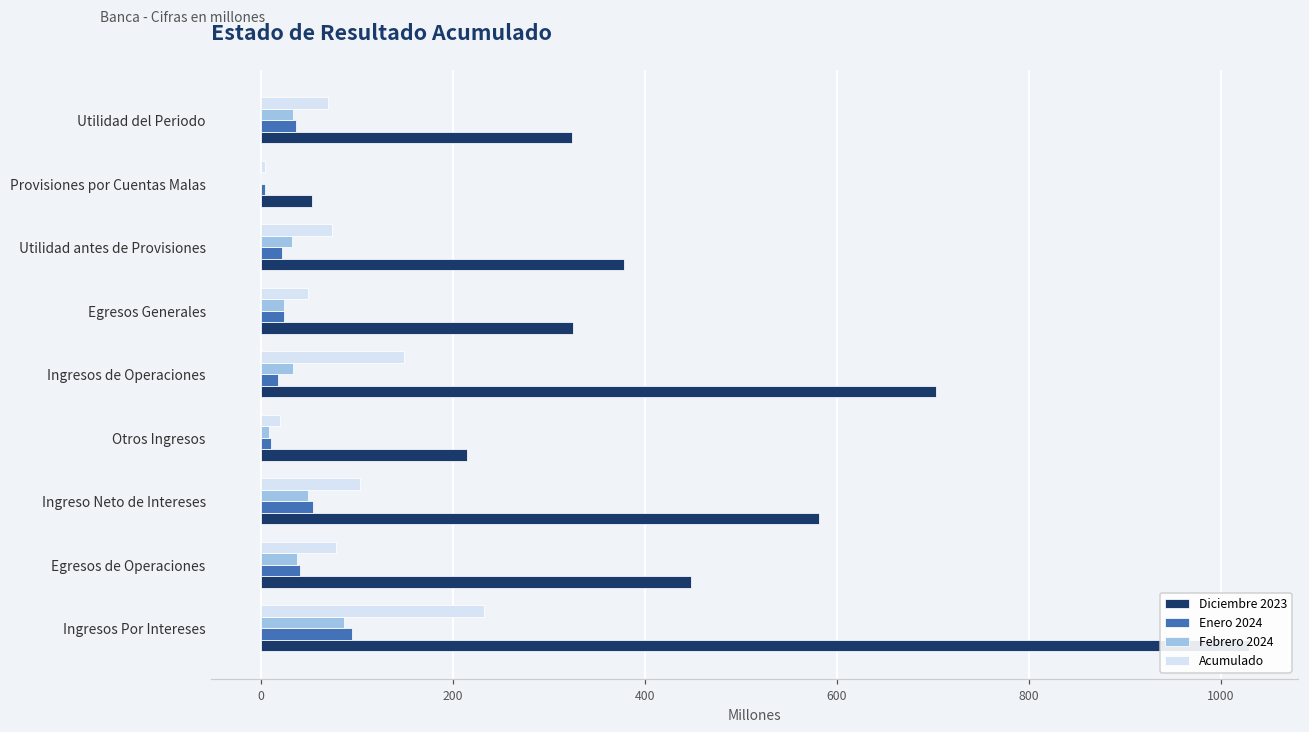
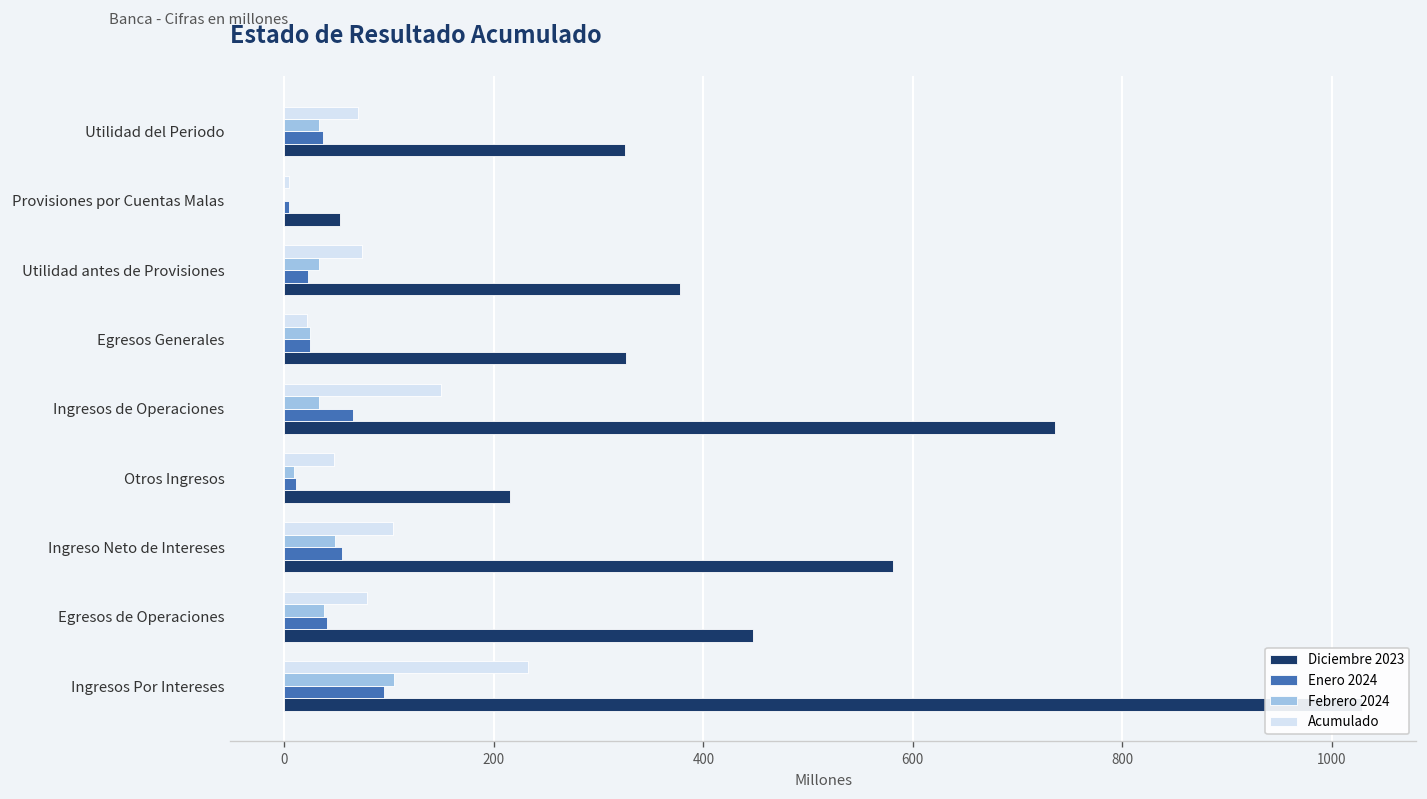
  {
    "Diciembre 2023": {
      "Utilidad del Periodo": 320,
      "Provisiones por Cuentas Malas": 50,
      "Utilidad antes de Provisiones": 380,
      "Egresos Generales": 330,
-     "Ingresos de Operaciones": 700,
+     "Ingresos de Operaciones": 740,
      "Otros Ingresos": 220,
      "Ingreso Neto de Intereses": 580,
      "Egresos de Operaciones": 450
    },
    "Enero 2024": {
      "Utilidad del Periodo": 40,
      "Provisiones por Cuentas Malas": 0,
      "Utilidad antes de Provisiones": 20,
      "Egresos Generales": 20,
-     "Ingresos de Operaciones": 20,
+     "Ingresos de Operaciones": 70,
      "Otros Ingresos": 10,
      "Ingreso Neto de Intereses": 50,
      "Egresos de Operaciones": 40,
      "Ingresos Por Intereses": 100
    },
    "Febrero 2024": {
      "Utilidad del Periodo": 30,
      "Utilidad antes de Provisiones": 30,
      "Egresos Generales": 20,
      "Ingresos de Operaciones": 30,
      "Otros Ingresos": 10,
      "Ingreso Neto de Intereses": 50,
      "Egresos de Operaciones": 40,
-     "Ingresos Por Intereses": 90
+     "Ingresos Por Intereses": 100
    },
    "Acumulado": {
      "Utilidad del Periodo": 70,
      "Provisiones por Cuentas Malas": 0,
      "Utilidad antes de Provisiones": 70,
-     "Egresos Generales": 50,
+     "Egresos Generales": 20,
      "Ingresos de Operaciones": 150,
-     "Otros Ingresos": 20,
+     "Otros Ingresos": 50,
      "Ingreso Neto de Intereses": 100,
      "Egresos de Operaciones": 80,
      "Ingresos Por Intereses": 230
    }
  }
